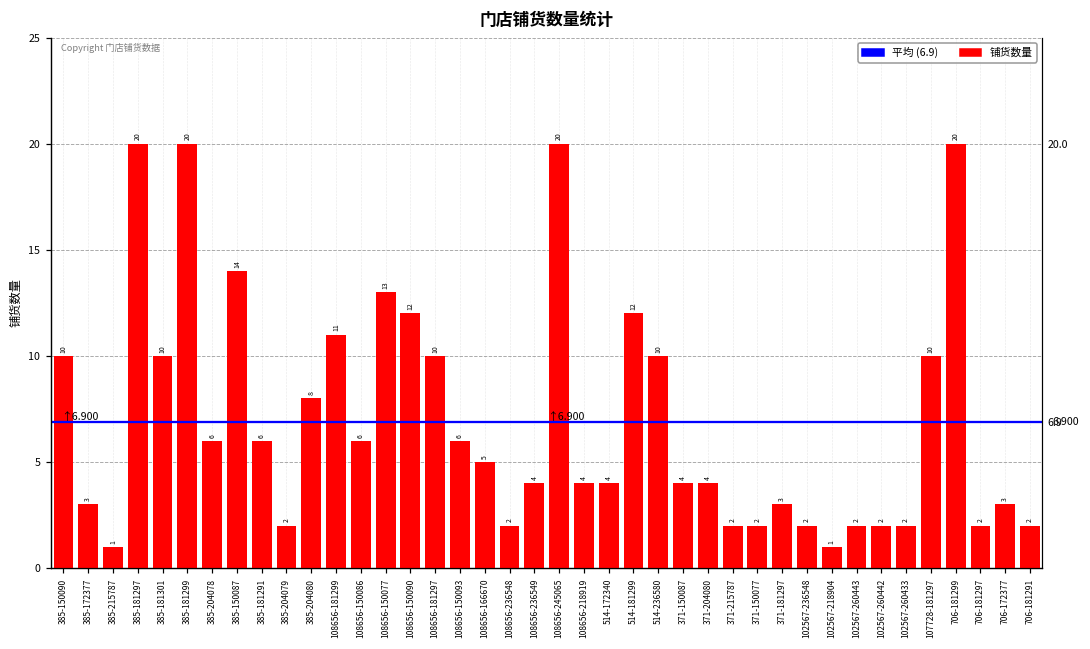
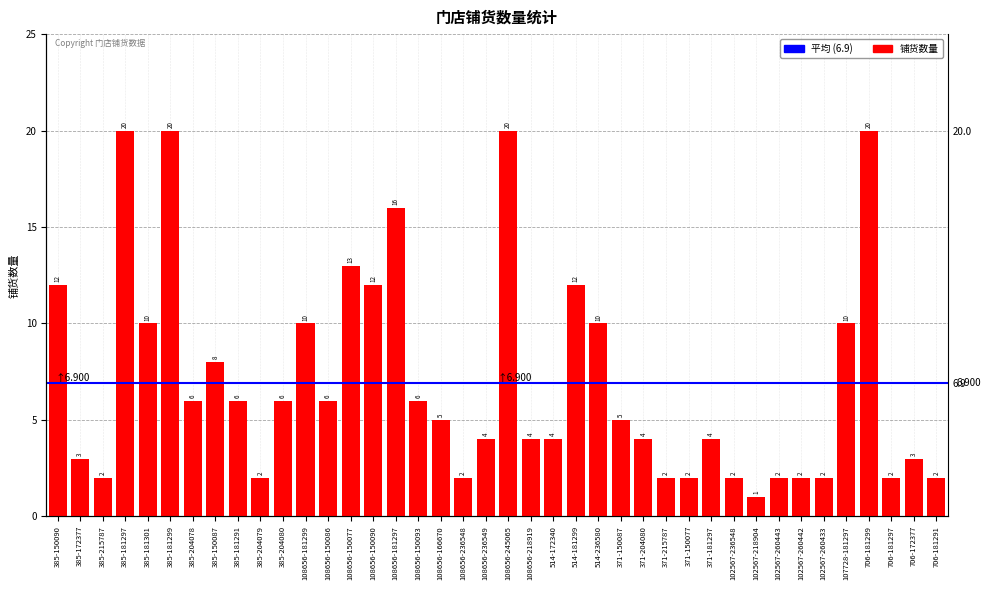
  {
-   "385-150090": 10,
+   "385-150090": 12,
    "385-172377": 3,
-   "385-215787": 1,
+   "385-215787": 2,
    "385-181297": 20,
    "385-181301": 10,
    "385-181299": 20,
    "385-204078": 6,
-   "385-150087": 14,
+   "385-150087": 8,
    "385-181291": 6,
    "385-204079": 2,
-   "385-204080": 8,
-   "108656-181299": 11,
+   "385-204080": 6,
+   "108656-181299": 10,
    "108656-150086": 6,
    "108656-150077": 13,
    "108656-150090": 12,
-   "108656-181297": 10,
+   "108656-181297": 16,
    "108656-150093": 6,
    "108656-166670": 5,
    "108656-236548": 2,
    "108656-236549": 4,
    "108656-245065": 20,
    "108656-218919": 4,
    "514-172340": 4,
    "514-181299": 12,
    "514-236580": 10,
-   "371-150087": 4,
+   "371-150087": 5,
    "371-204080": 4,
    "371-215787": 2,
    "371-150077": 2,
-   "371-181297": 3,
+   "371-181297": 4,
    "102567-236548": 2,
    "102567-218904": 1,
    "102567-260443": 2,
    "102567-260442": 2,
    "102567-260433": 2,
    "107728-181297": 10,
    "706-181299": 20,
    "706-181297": 2,
    "706-172377": 3,
    "706-181291": 2
  }
